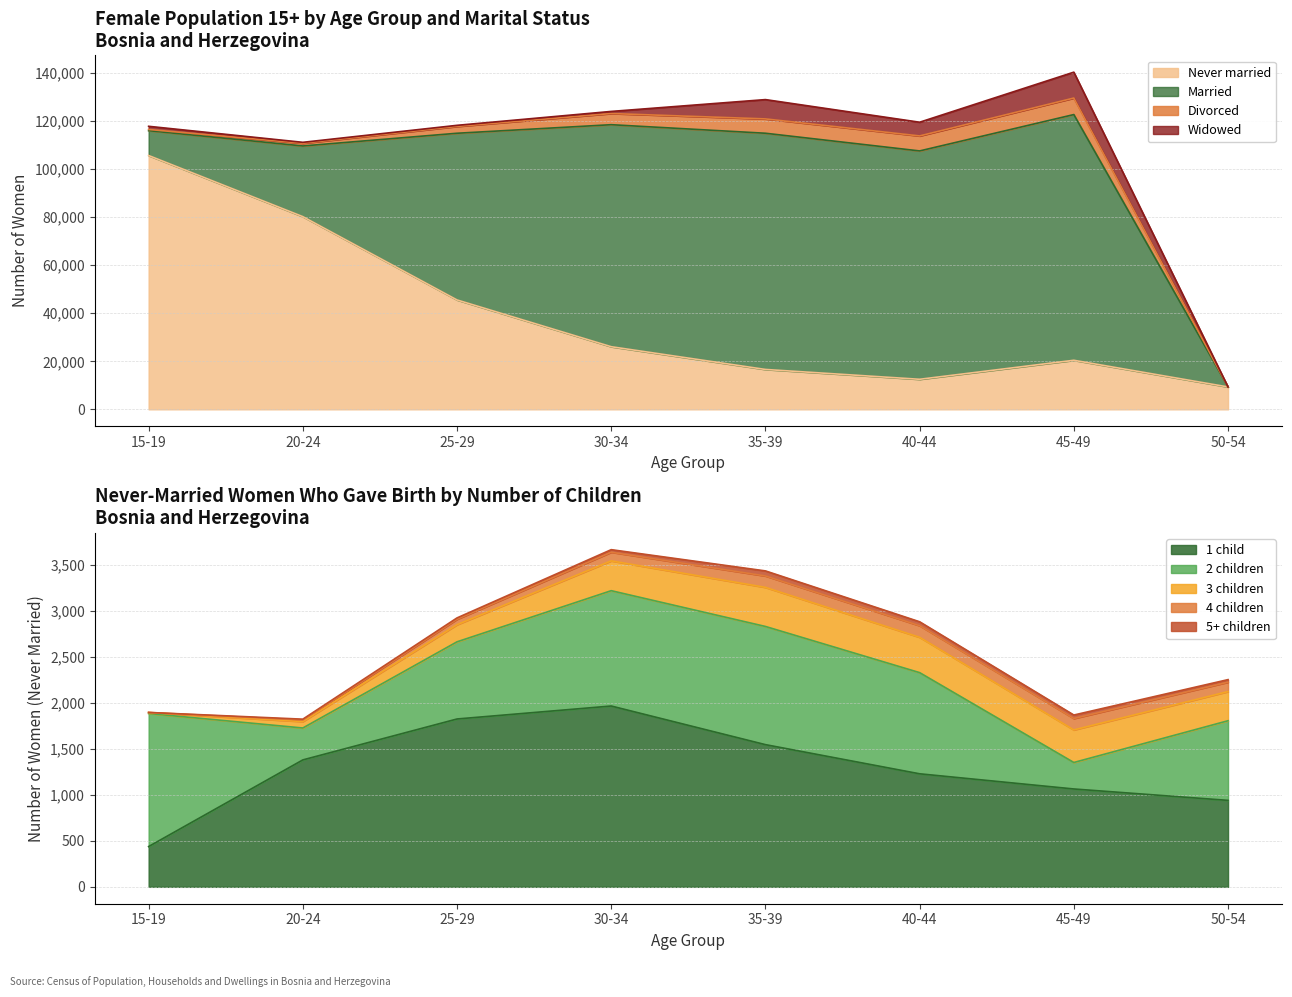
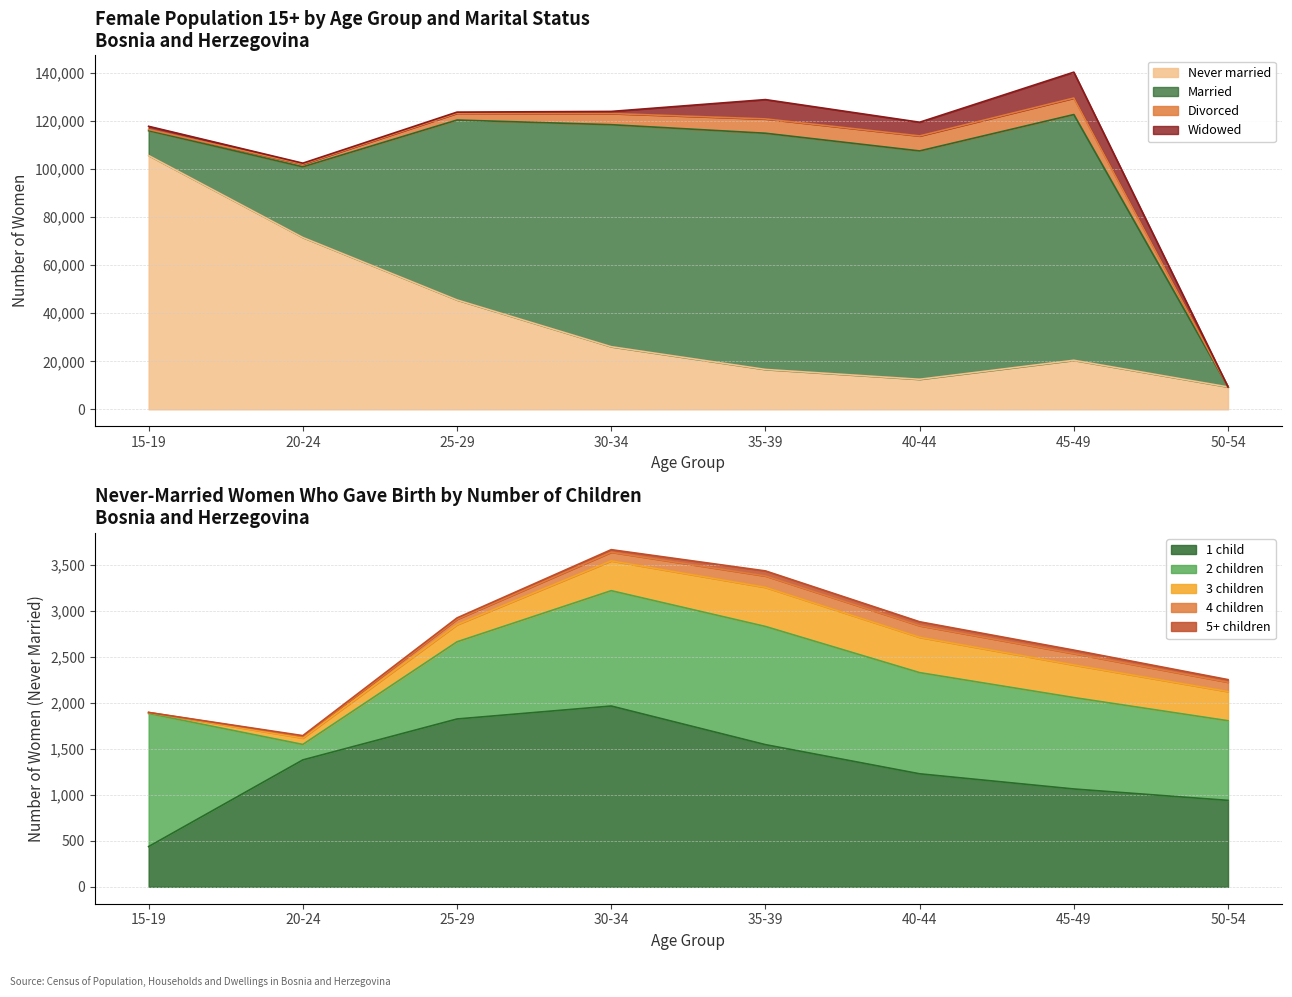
  {
    "Female Population 15+ by Age Group and Marital Status Bosnia and Herzegovina": {
      "Never married": {
        "15-19": "106,000",
-       "20-24": "80,000",
+       "20-24": "72,000",
        "25-29": "46,000",
        "30-34": "26,000",
        "35-39": "17,000",
        "40-44": "13,000",
        "45-49": "20,000"
      },
      "Married": {
        "20-24": "29,000",
-       "25-29": "69,000",
+       "25-29": "75,000",
        "30-34": "92,000",
        "35-39": "98,000",
        "40-44": "95,000",
        "45-49": "102,000"
      },
      "Divorced": {
        "35-39": "6,000",
        "40-44": "6,000",
        "45-49": "7,000"
      },
      "Widowed": {
        "15-19": "1,000",
        "35-39": "8,000",
        "40-44": "6,000",
        "45-49": "11,000"
      }
    },
    "Never-Married Women Who Gave Birth by Number of Children Bosnia and Herzegovina": {
      "1 child": {
        "15-19": "400",
        "20-24": "1,400",
        "25-29": "1,800",
        "30-34": "2,000",
        "35-39": "1,500",
        "40-44": "1,200",
        "45-49": "1,100",
        "50-54": "900"
      },
      "2 children": {
-       "20-24": "300",
+       "20-24": "200",
        "25-29": "800",
        "30-34": "1,300",
        "35-39": "1,300",
        "40-44": "1,100",
-       "45-49": "300",
+       "45-49": "1,000",
        "50-54": "900"
      }
    }
  }
